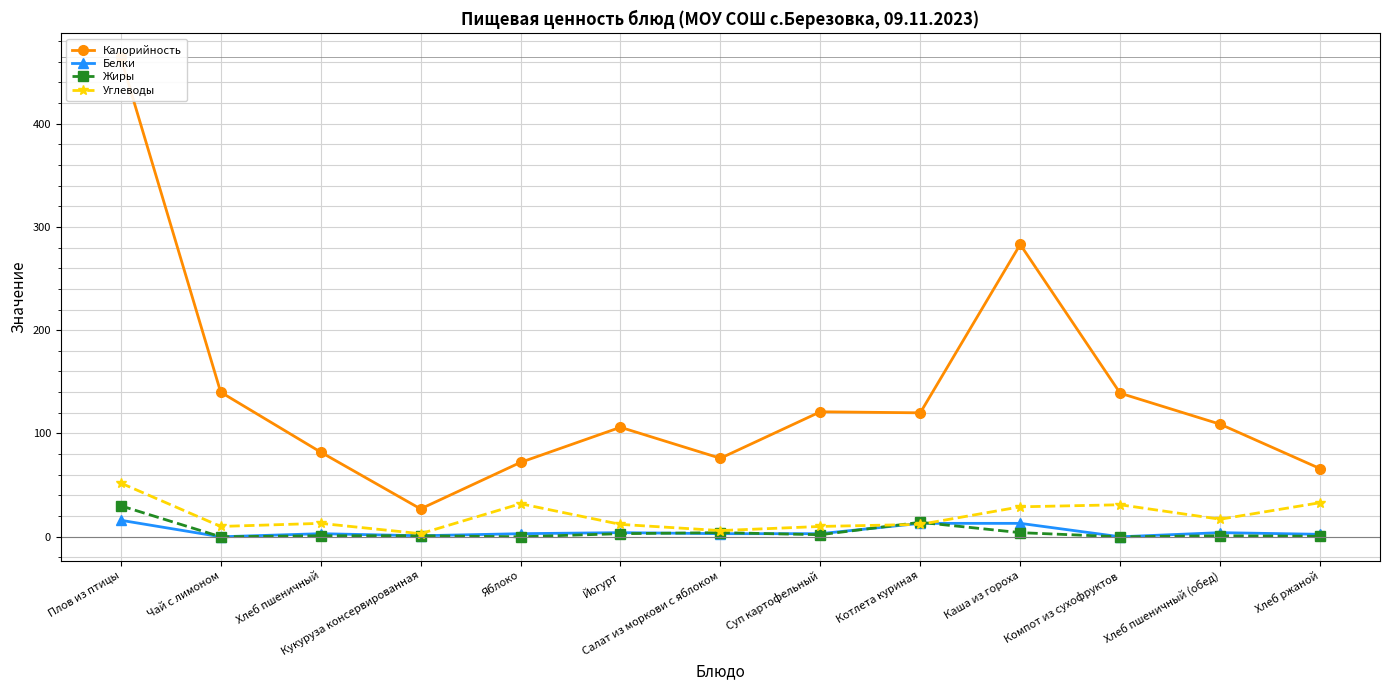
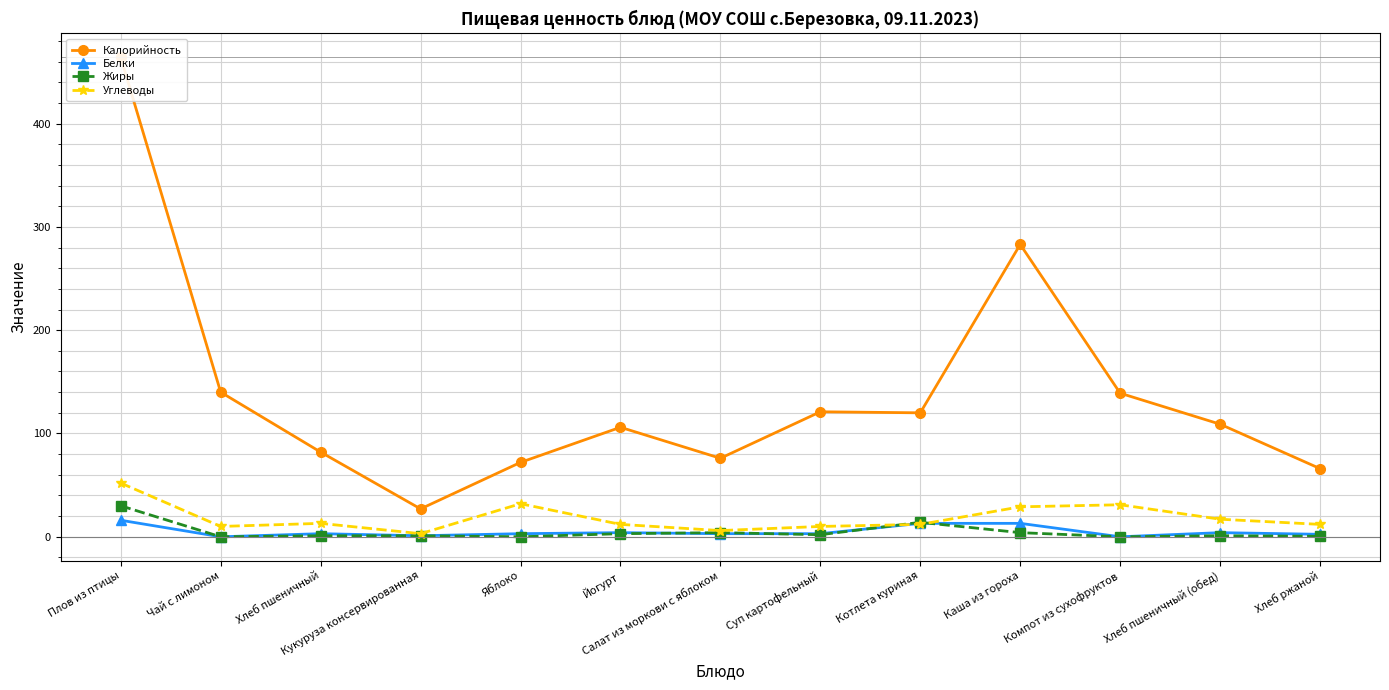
  {
    "Калорийность": {
      "Чай с лимоном": 140,
      "Хлеб пшеничный": 82,
      "Кукуруза консервированная": 27,
      "Яблоко": 72,
      "Йогурт": 106,
      "Салат из моркови с яблоком": 76,
      "Суп картофельный": 121,
      "Котлета куриная": 120,
      "Каша из гороха": 283,
      "Компот из сухофруктов": 139,
      "Хлеб пшеничный (обед)": 109,
      "Хлеб ржаной": 66
    },
    "Белки": {
      "Плов из птицы": 16,
      "Яблоко": 3,
      "Каша из гороха": 13,
      "Хлеб пшеничный (обед)": 4
    },
    "Жиры": {
      "Плов из птицы": 30,
      "Яблоко": 0,
      "Каша из гороха": 4,
      "Хлеб пшеничный (обед)": 1
    },
    "Углеводы": {
      "Плов из птицы": 52,
      "Чай с лимоном": 10,
      "Хлеб пшеничный": 13,
      "Яблоко": 32,
      "Йогурт": 12,
      "Суп картофельный": 10,
      "Каша из гороха": 29,
      "Компот из сухофруктов": 31,
      "Хлеб пшеничный (обед)": 17,
-     "Хлеб ржаной": 33
+     "Хлеб ржаной": 12
    }
  }
